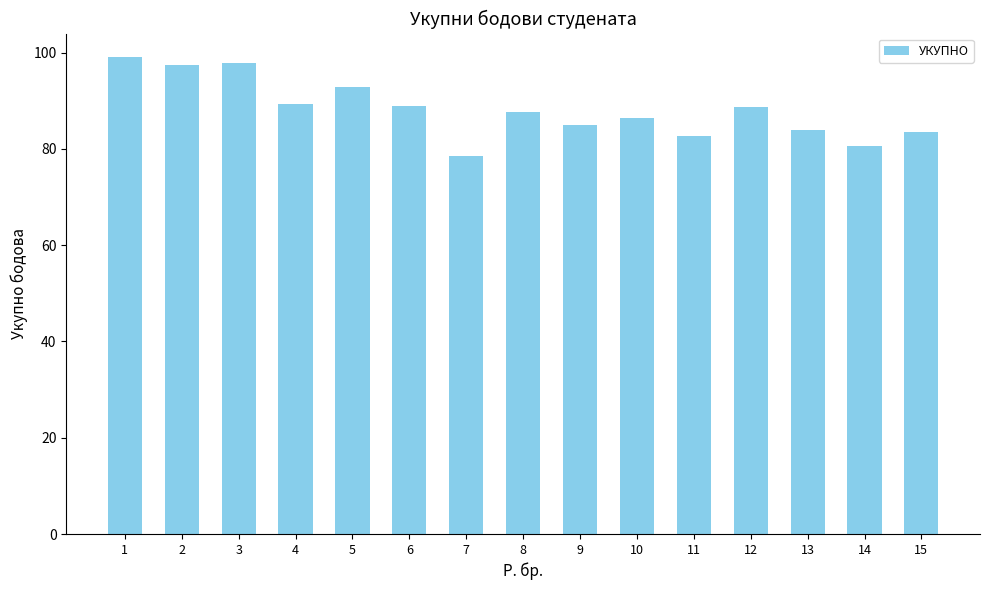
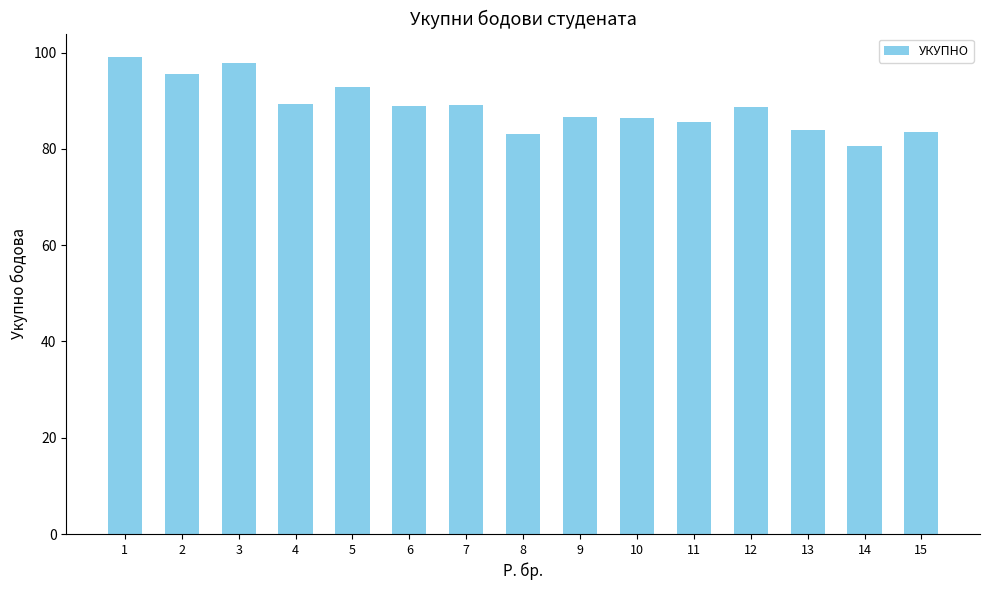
  {
    "1": 99,
-   "2": 98,
+   "2": 96,
    "3": 98,
    "4": 89,
    "5": 93,
    "6": 89,
-   "7": 79,
-   "8": 88,
-   "9": 85,
+   "7": 89,
+   "8": 83,
+   "9": 87,
    "10": 86,
-   "11": 83,
+   "11": 86,
    "12": 89,
    "13": 84,
    "14": 81,
    "15": 83
  }
